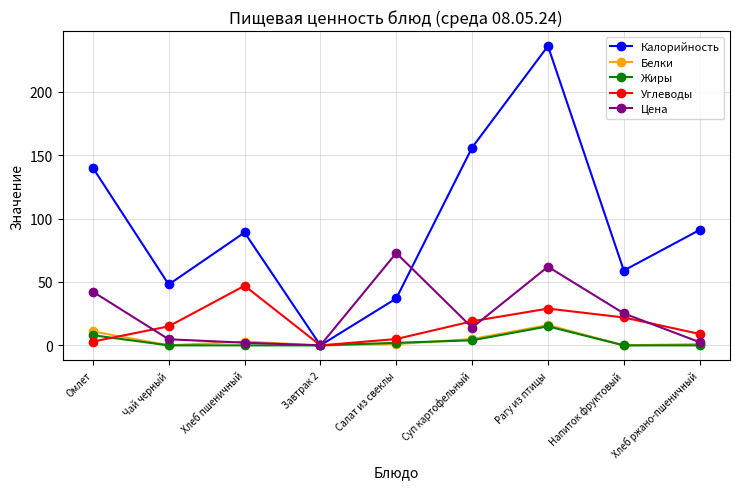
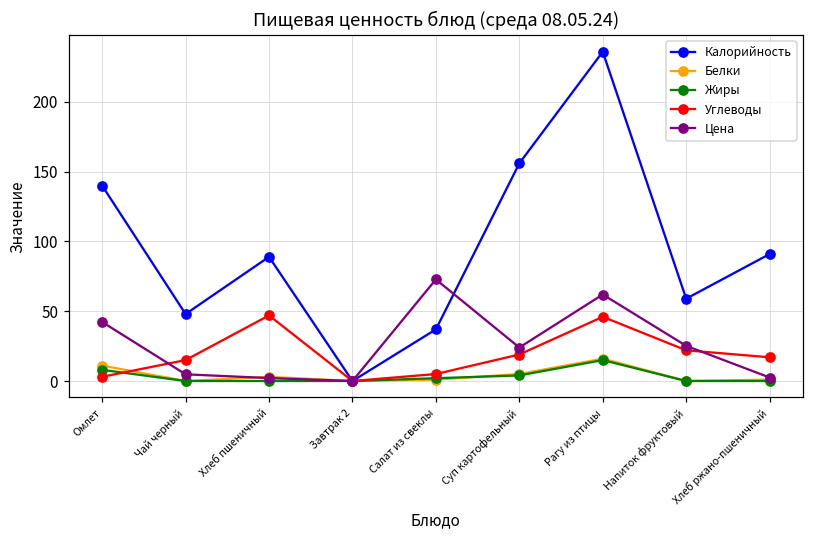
  {
    "Калорийность": {
      "Омлет": 140,
      "Чай черный": 48,
      "Хлеб пшеничный": 89,
      "Салат из свеклы": 37,
      "Суп картофельный": 156,
      "Рагу из птицы": 236,
      "Напиток фруктовый": 59,
      "Хлеб ржано-пшеничный": 91
    },
    "Белки": {
      "Омлет": 11
    },
    "Жиры": {
      "Омлет": 8,
      "Хлеб пшеничный": 0
    },
    "Углеводы": {
      "Омлет": 3,
      "Чай черный": 15,
      "Хлеб пшеничный": 47,
      "Салат из свеклы": 5,
      "Суп картофельный": 19,
-     "Рагу из птицы": 29,
+     "Рагу из птицы": 46,
      "Напиток фруктовый": 22,
-     "Хлеб ржано-пшеничный": 9
+     "Хлеб ржано-пшеничный": 17
    },
    "Цена": {
      "Омлет": 42,
      "Чай черный": 5,
      "Салат из свеклы": 73,
-     "Суп картофельный": 14,
+     "Суп картофельный": 24,
      "Рагу из птицы": 62,
      "Напиток фруктовый": 25
    }
  }
